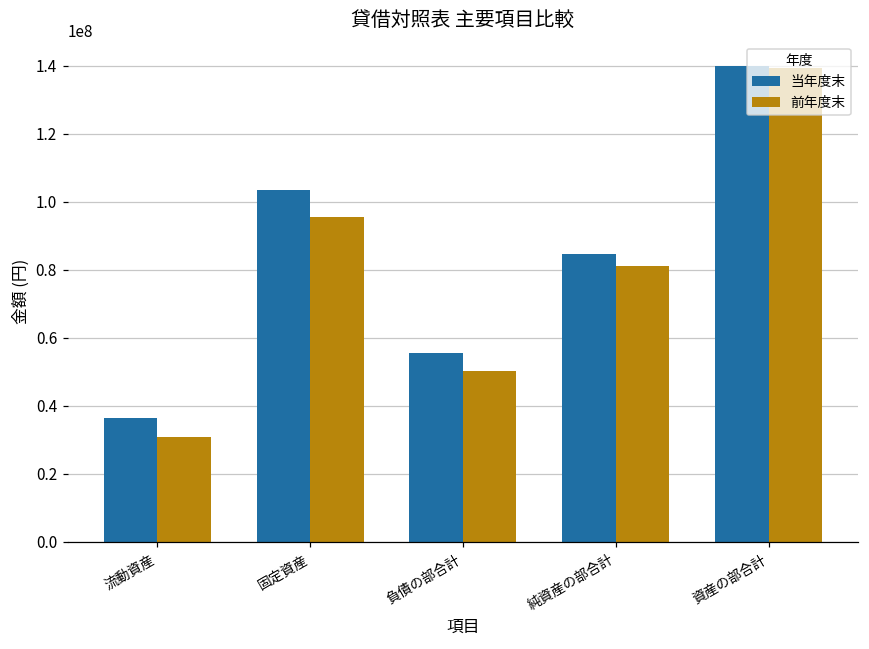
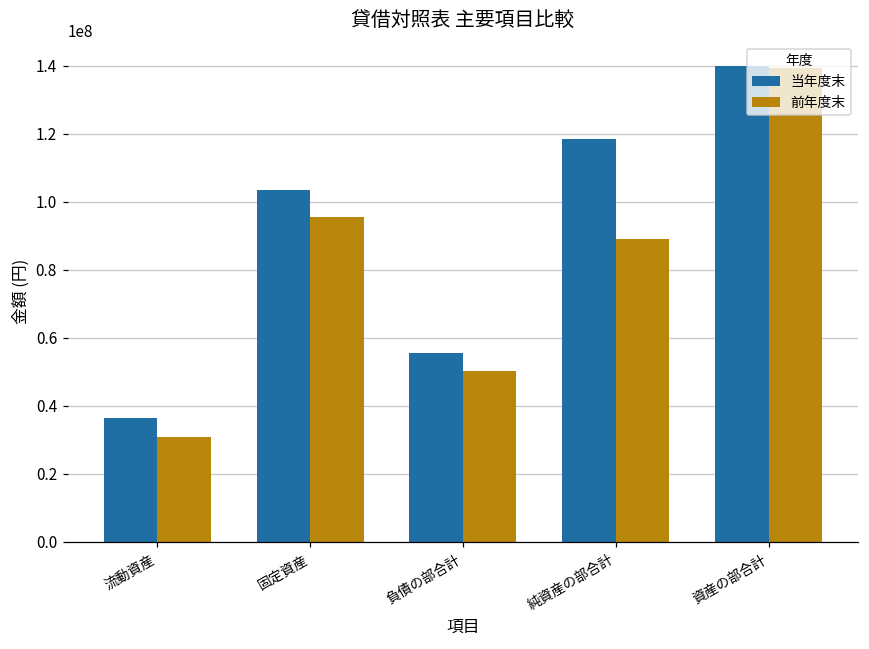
  {
    "当年度末": {
      "流動資産": 37000000,
      "固定資産": 103000000,
      "負債の部合計": 56000000,
-     "純資産の部合計": 85000000,
+     "純資産の部合計": 119000000,
      "資産の部合計": 140000000
    },
    "前年度末": {
      "流動資産": 31000000,
      "固定資産": 95000000,
      "負債の部合計": 50000000,
-     "純資産の部合計": 81000000
+     "純資産の部合計": 89000000
    }
  }
